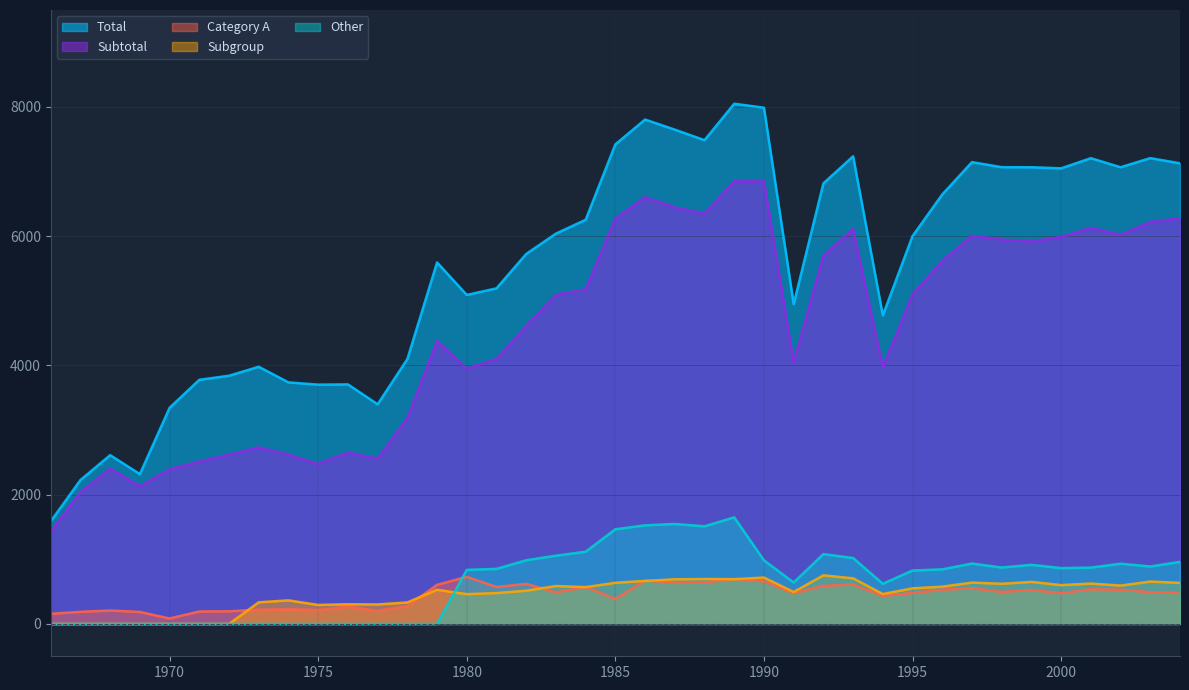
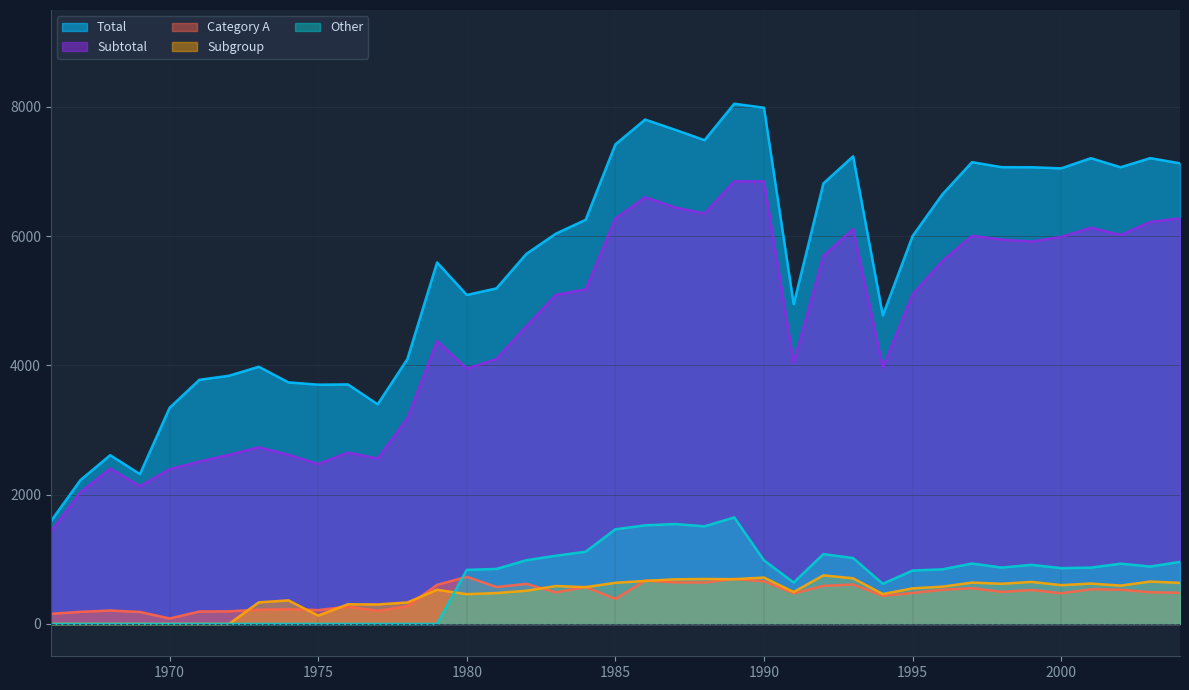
  {
    "Subtotal": {
      "1970": 2400,
      "1975": 2500,
      "1980": 4000,
      "1985": 6300,
      "1990": 6800,
      "1995": 5100,
      "2000": 6000
    },
    "Category A": {
      "1970": 100,
      "1975": 200,
      "1980": 700,
      "1985": 400,
      "1990": 700,
      "1995": 500,
      "2000": 500
    },
    "Subgroup": {
-     "1975": 300,
+     "1975": 100,
      "1980": 500,
      "1985": 600,
      "1990": 700,
      "1995": 600,
      "2000": 600
    }
  }
